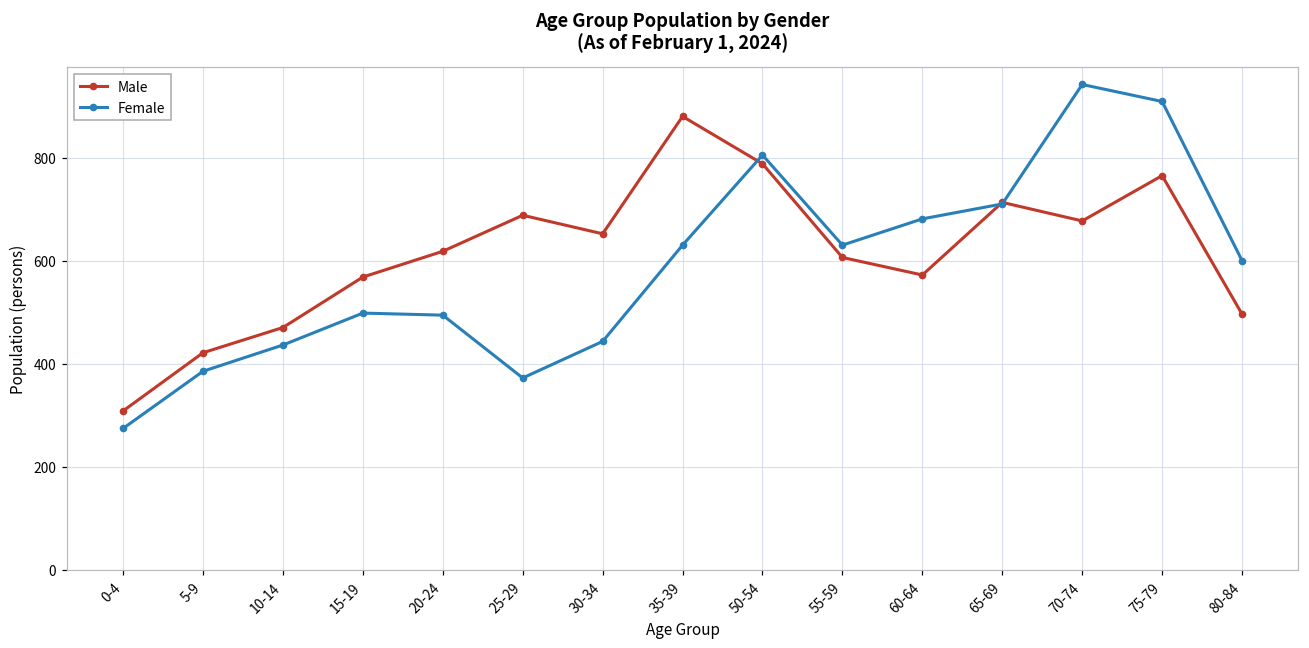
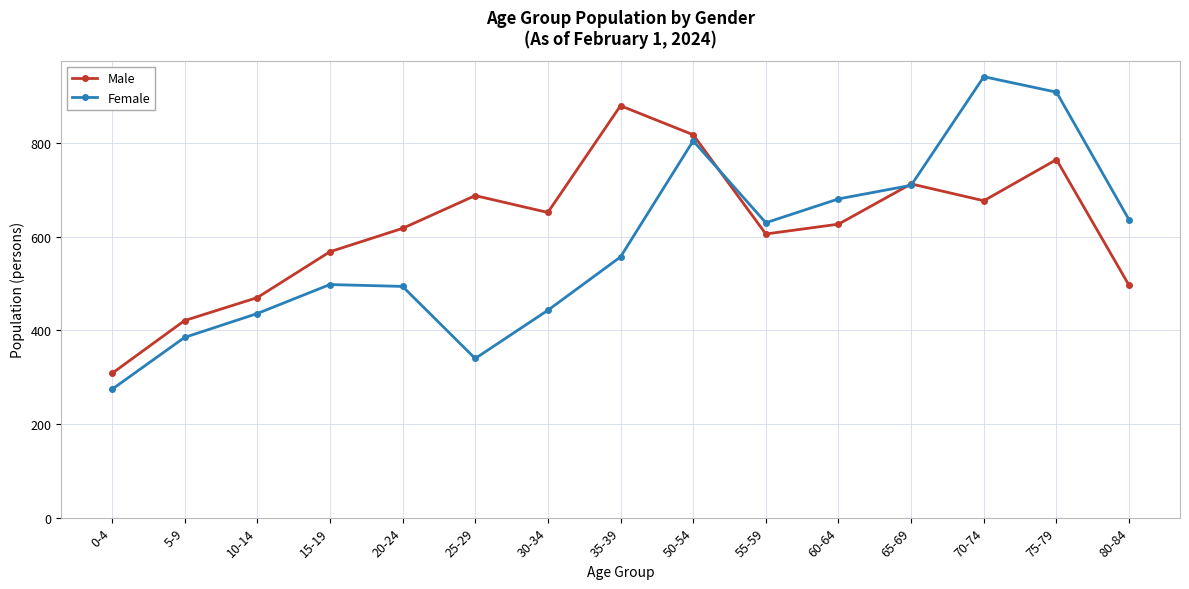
  {
    "Male": {
      "0-4": 310,
      "5-9": 420,
      "10-14": 470,
      "15-19": 570,
      "20-24": 620,
      "25-29": 690,
      "30-34": 650,
      "35-39": 880,
-     "50-54": 790,
+     "50-54": 820,
      "55-59": 610,
-     "60-64": 570,
+     "60-64": 630,
      "70-74": 680,
      "75-79": 770,
      "80-84": 500
    },
    "Female": {
      "0-4": 270,
      "5-9": 390,
      "10-14": 440,
      "15-19": 500,
      "20-24": 490,
-     "25-29": 370,
+     "25-29": 340,
      "30-34": 440,
-     "35-39": 630,
+     "35-39": 560,
      "50-54": 810,
      "55-59": 630,
      "60-64": 680,
      "70-74": 940,
      "75-79": 910,
-     "80-84": 600
+     "80-84": 640
    }
  }
